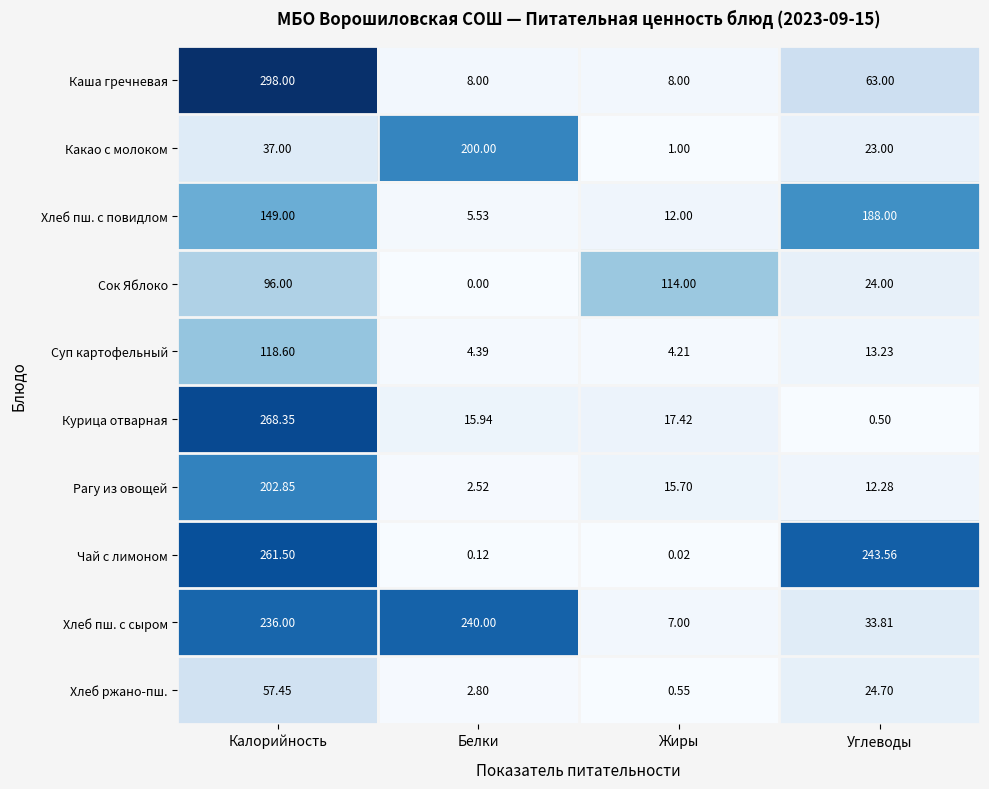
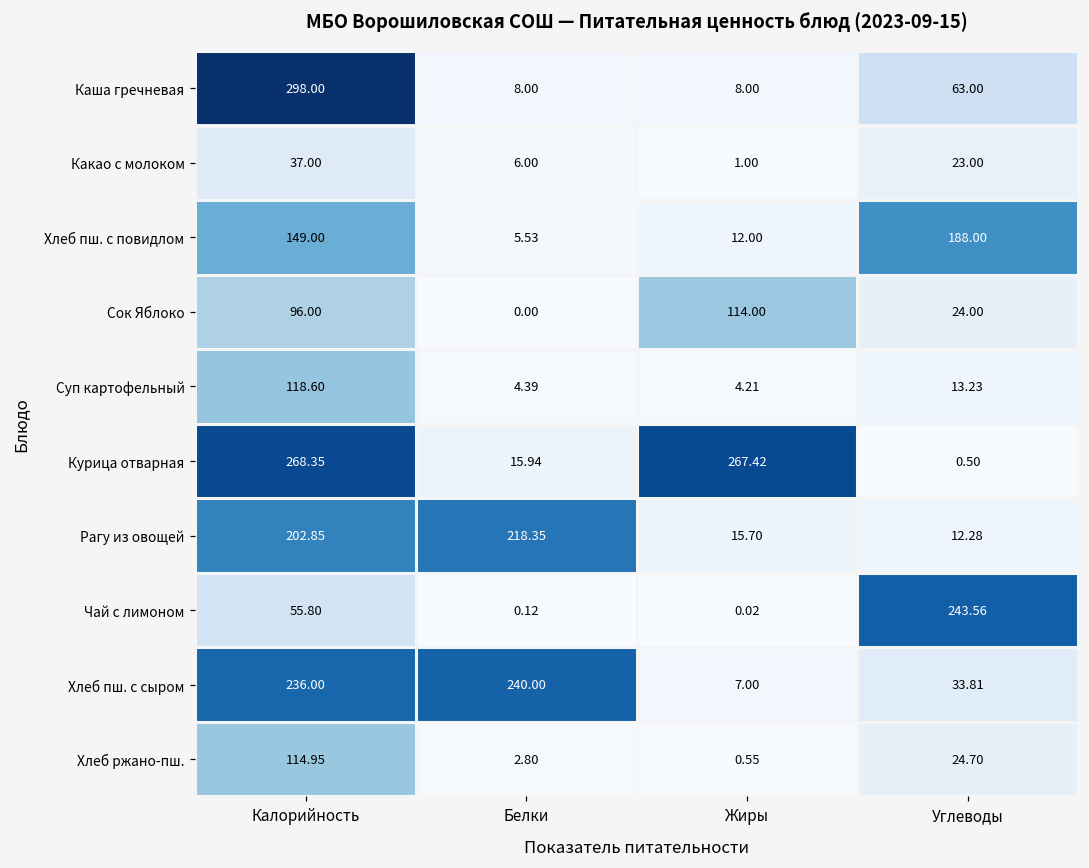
  {
    "Каша гречневая": {
      "Калорийность": 298.00,
      "Белки": 8.00,
      "Жиры": 8.00,
      "Углеводы": 63.00
    },
    "Какао с молоком": {
      "Калорийность": 37.00,
-     "Белки": 200.00,
+     "Белки": 6.00,
      "Жиры": 1.00,
      "Углеводы": 23.00
    },
    "Хлеб пш. с повидлом": {
      "Калорийность": 149.00,
      "Белки": 5.53,
      "Жиры": 12.00,
      "Углеводы": 188.00
    },
    "Сок Яблоко": {
      "Калорийность": 96.00,
      "Белки": 0.00,
      "Жиры": 114.00,
      "Углеводы": 24.00
    },
    "Суп картофельный": {
      "Калорийность": 118.60,
      "Белки": 4.39,
      "Жиры": 4.21,
      "Углеводы": 13.23
    },
    "Курица отварная": {
      "Калорийность": 268.35,
      "Белки": 15.94,
-     "Жиры": 17.42,
+     "Жиры": 267.42,
      "Углеводы": 0.50
    },
    "Рагу из овощей": {
      "Калорийность": 202.85,
-     "Белки": 2.52,
+     "Белки": 218.35,
      "Жиры": 15.70,
      "Углеводы": 12.28
    },
    "Чай с лимоном": {
-     "Калорийность": 261.50,
+     "Калорийность": 55.80,
      "Белки": 0.12,
      "Жиры": 0.02,
      "Углеводы": 243.56
    },
    "Хлеб пш. с сыром": {
      "Калорийность": 236.00,
      "Белки": 240.00,
      "Жиры": 7.00,
      "Углеводы": 33.81
    },
    "Хлеб ржано-пш.": {
-     "Калорийность": 57.45,
+     "Калорийность": 114.95,
      "Белки": 2.80,
      "Жиры": 0.55,
      "Углеводы": 24.70
    }
  }
